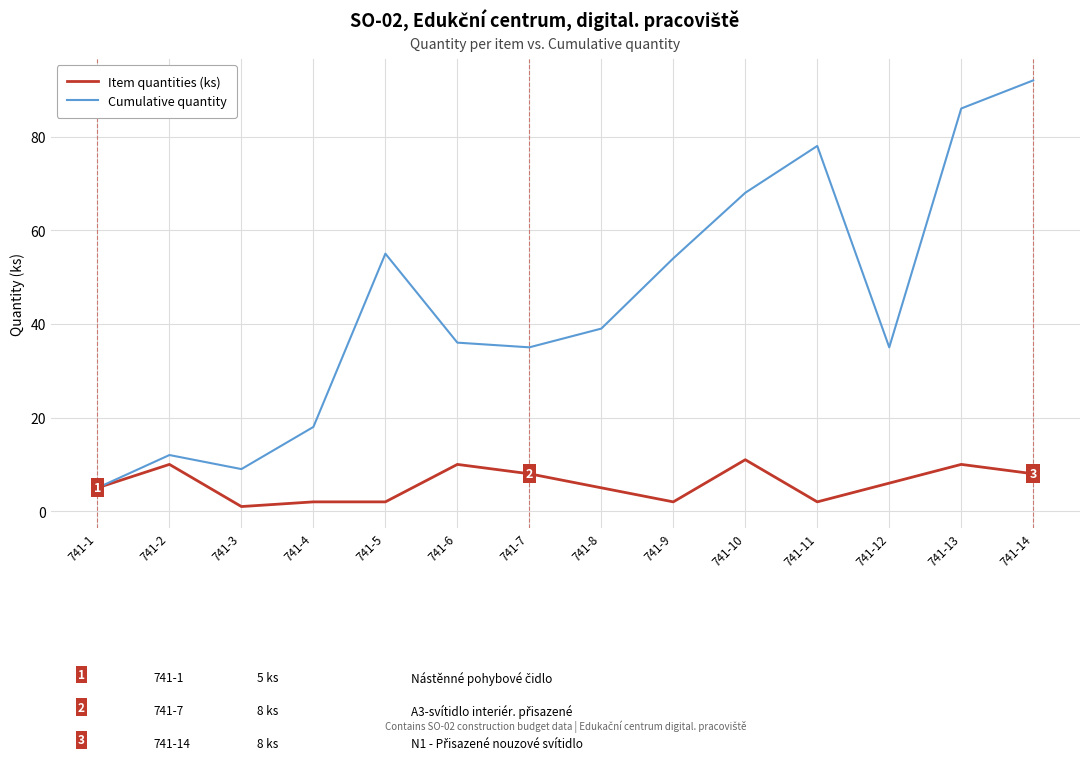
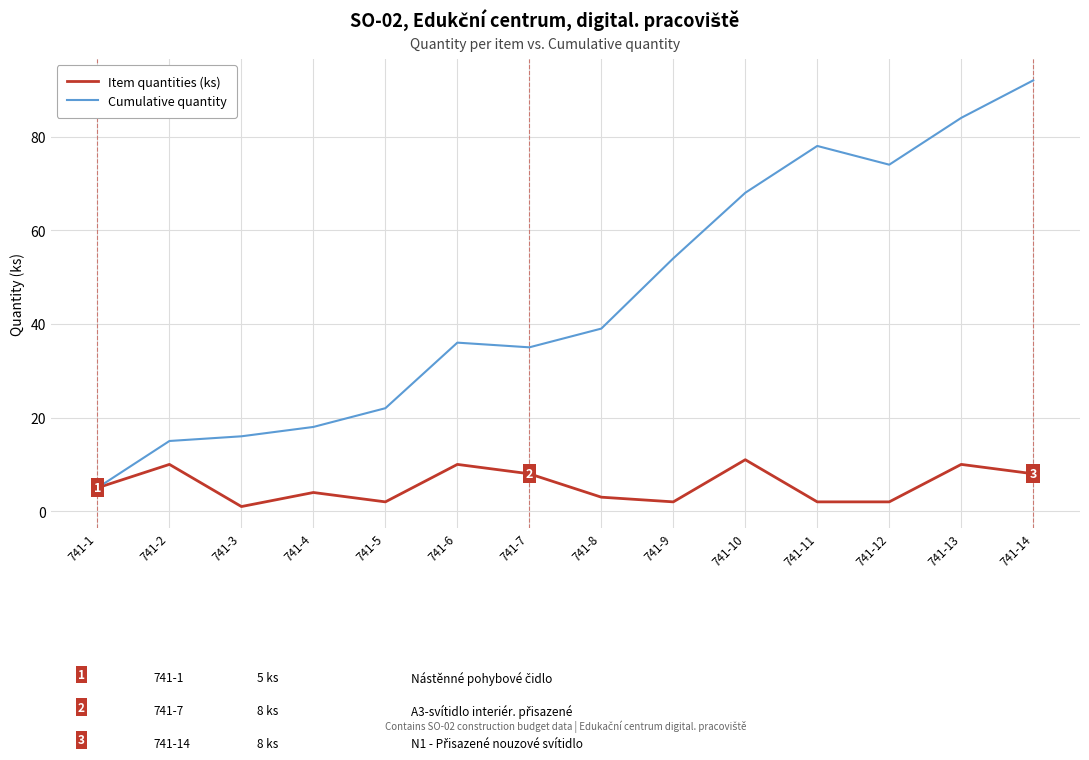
  {
    "Item quantities (ks)": {
      "741-2": 10,
      "741-3": 1,
-     "741-4": 2,
+     "741-4": 4,
      "741-5": 2,
      "741-6": 10,
-     "741-8": 5,
+     "741-8": 3,
      "741-9": 2,
      "741-10": 11,
      "741-11": 2,
-     "741-12": 6,
+     "741-12": 2,
      "741-13": 10
    },
    "Cumulative quantity": {
-     "741-2": 12,
-     "741-3": 9,
+     "741-2": 15,
+     "741-3": 16,
      "741-4": 18,
-     "741-5": 55,
+     "741-5": 22,
      "741-6": 36,
      "741-7": 35,
      "741-8": 39,
      "741-9": 54,
      "741-10": 68,
      "741-11": 78,
-     "741-12": 35,
-     "741-13": 86,
+     "741-12": 74,
+     "741-13": 84,
      "741-14": 92
    }
  }
